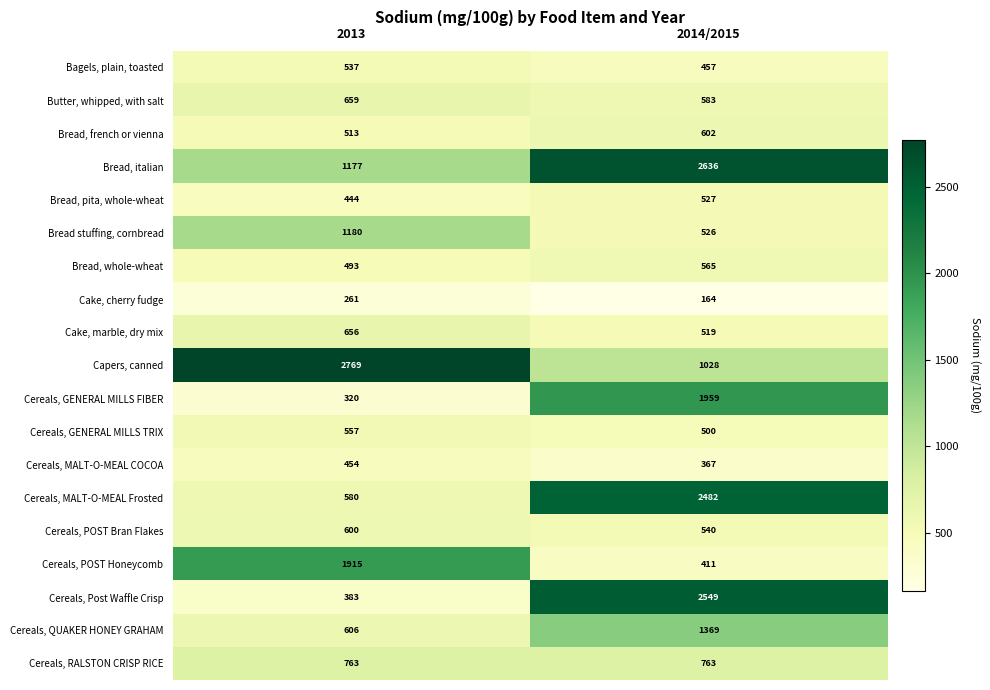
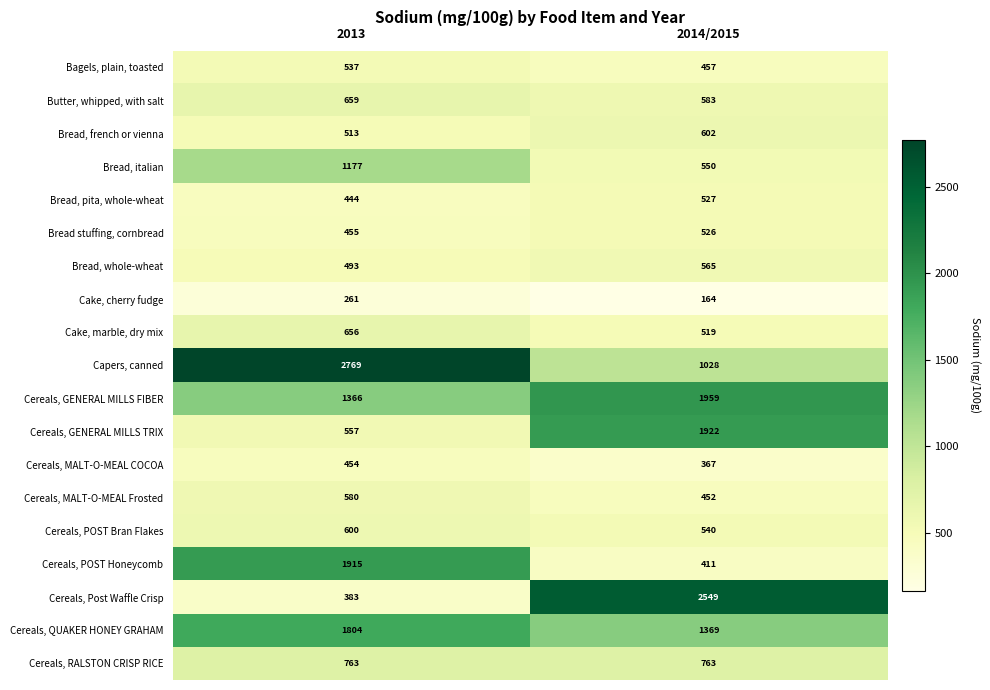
  {
    "Bagels, plain, toasted": {
      "2013": 537,
      "2014/2015": 457
    },
    "Butter, whipped, with salt": {
      "2013": 659,
      "2014/2015": 583
    },
    "Bread, french or vienna": {
      "2013": 513,
      "2014/2015": 602
    },
    "Bread, italian": {
      "2013": 1177,
-     "2014/2015": 2636
+     "2014/2015": 550
    },
    "Bread, pita, whole-wheat": {
      "2013": 444,
      "2014/2015": 527
    },
    "Bread stuffing, cornbread": {
-     "2013": 1180,
+     "2013": 455,
      "2014/2015": 526
    },
    "Bread, whole-wheat": {
      "2013": 493,
      "2014/2015": 565
    },
    "Cake, cherry fudge": {
      "2013": 261,
      "2014/2015": 164
    },
    "Cake, marble, dry mix": {
      "2013": 656,
      "2014/2015": 519
    },
    "Capers, canned": {
      "2013": 2769,
      "2014/2015": 1028
    },
    "Cereals, GENERAL MILLS FIBER": {
-     "2013": 320,
+     "2013": 1366,
      "2014/2015": 1959
    },
    "Cereals, GENERAL MILLS TRIX": {
      "2013": 557,
-     "2014/2015": 500
+     "2014/2015": 1922
    },
    "Cereals, MALT-O-MEAL COCOA": {
      "2013": 454,
      "2014/2015": 367
    },
    "Cereals, MALT-O-MEAL Frosted": {
      "2013": 580,
-     "2014/2015": 2482
+     "2014/2015": 452
    },
    "Cereals, POST Bran Flakes": {
      "2013": 600,
      "2014/2015": 540
    },
    "Cereals, POST Honeycomb": {
      "2013": 1915,
      "2014/2015": 411
    },
    "Cereals, Post Waffle Crisp": {
      "2013": 383,
      "2014/2015": 2549
    },
    "Cereals, QUAKER HONEY GRAHAM": {
-     "2013": 606,
+     "2013": 1804,
      "2014/2015": 1369
    },
    "Cereals, RALSTON CRISP RICE": {
      "2013": 763,
      "2014/2015": 763
    }
  }
